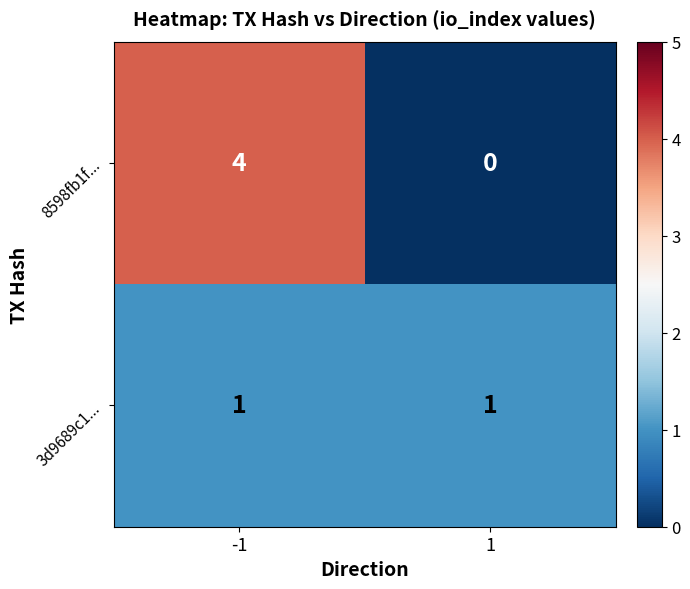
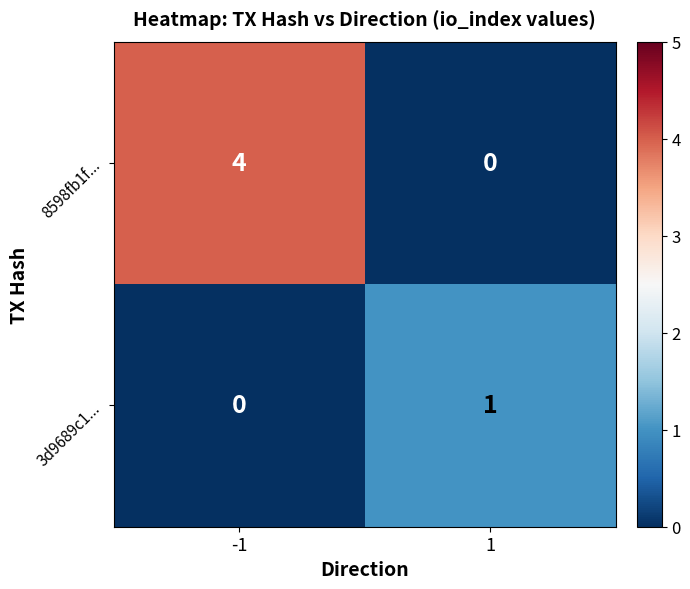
  {
    "8598fb1f...": {
      "-1": 4,
      "1": 0
    },
    "3d9689c1...": {
-     "-1": 1,
+     "-1": 0,
      "1": 1
    }
  }
